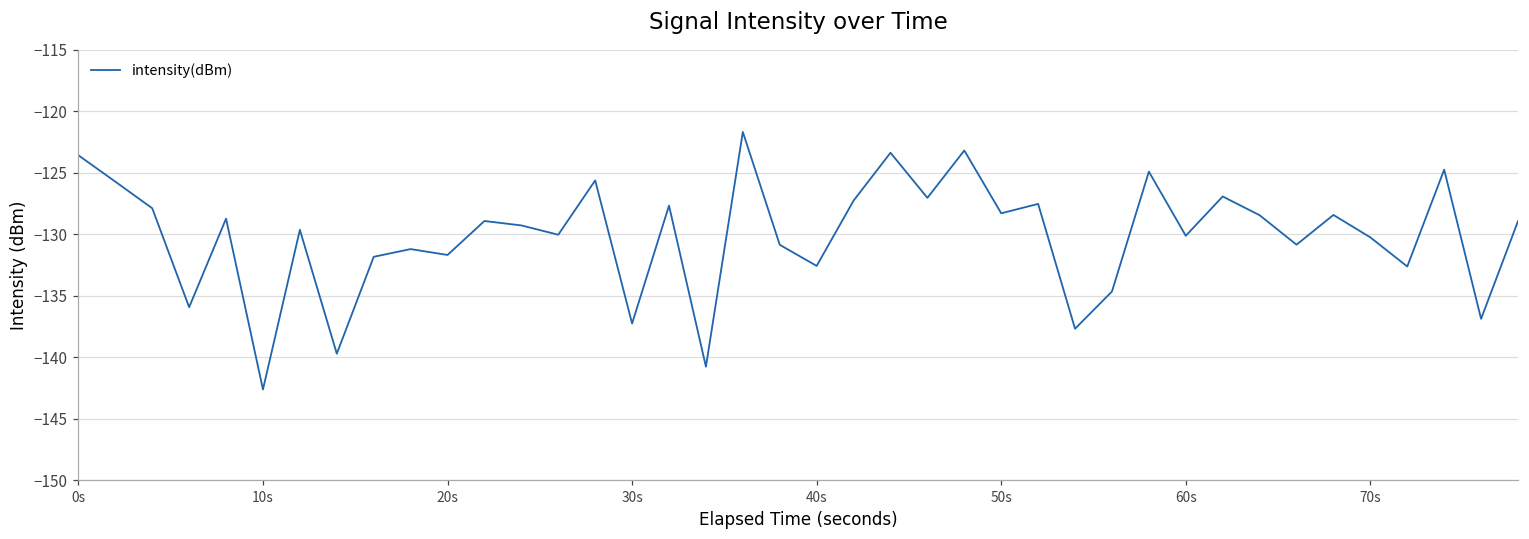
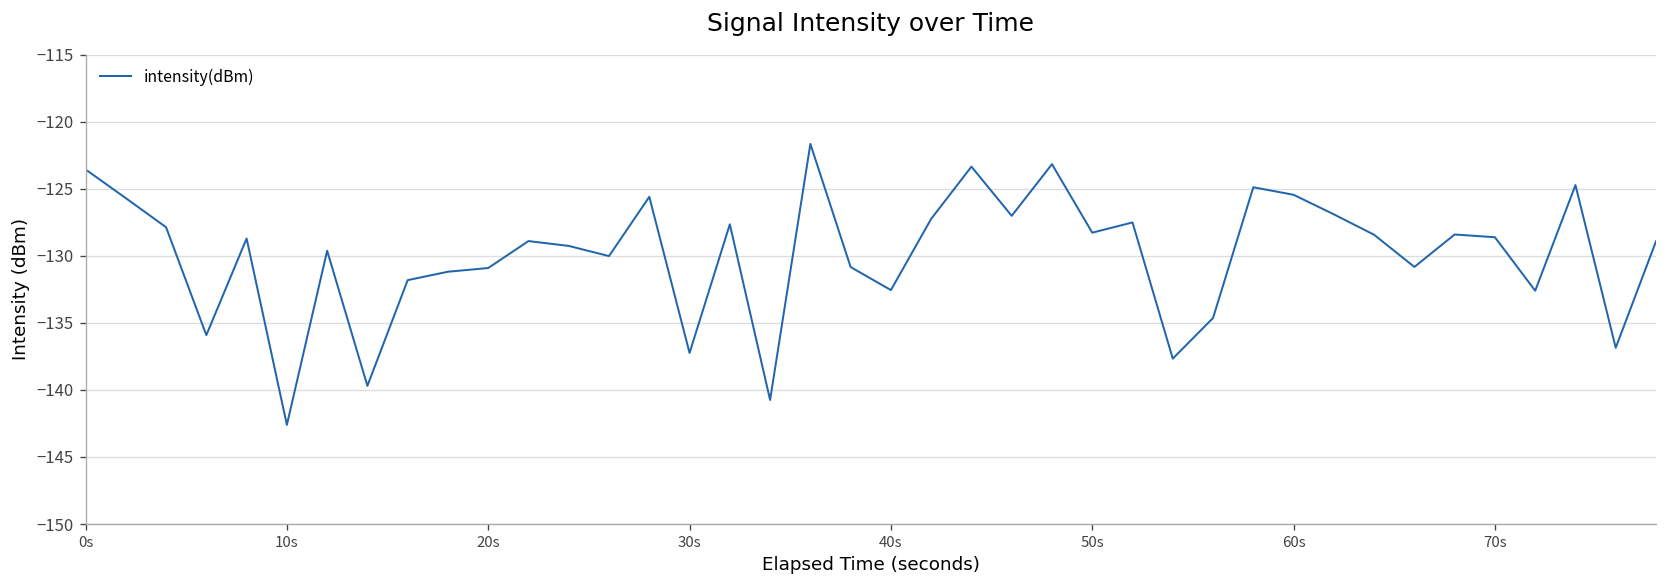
  {
    "0s": -123.6,
    "10s": -142.6,
-   "20s": -131.7,
+   "20s": -130.9,
    "30s": -137.2,
    "40s": -132.6,
    "50s": -128.3,
-   "60s": -130.1,
-   "70s": -130.2
+   "60s": -125.5,
+   "70s": -128.6
  }
